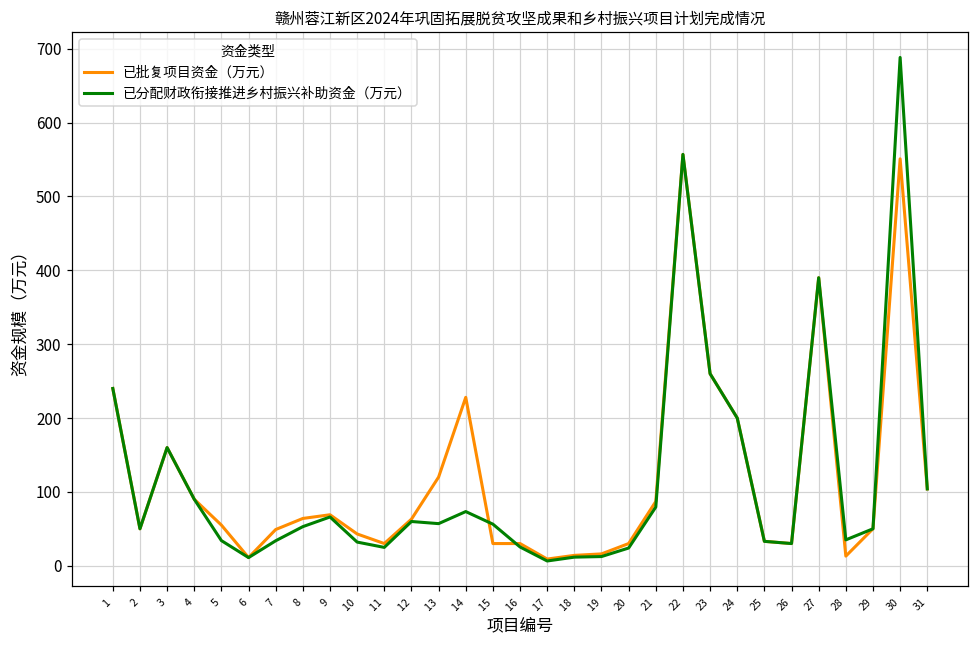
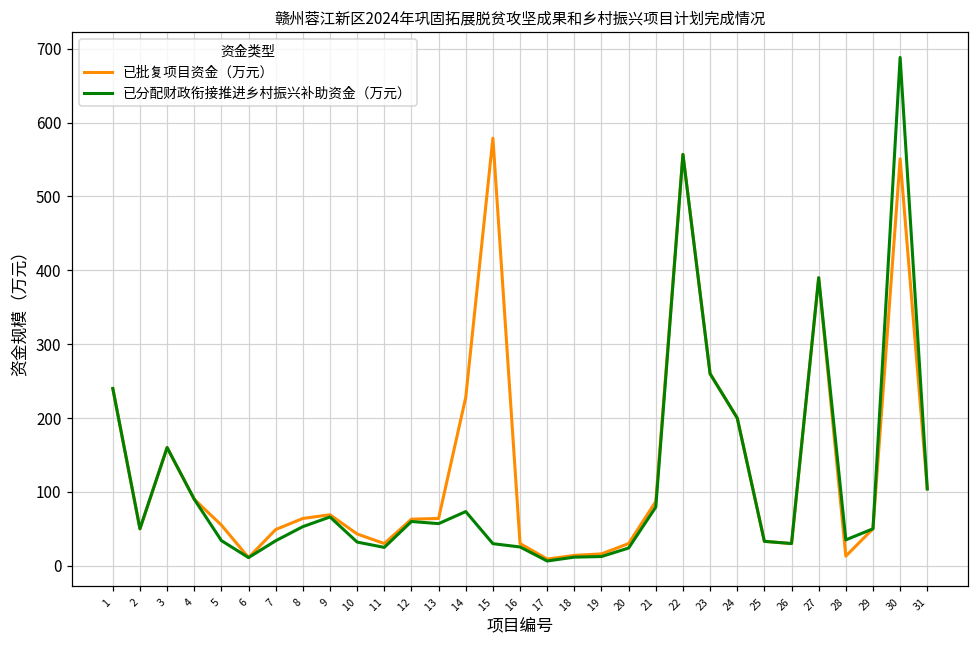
  {
    "已批复项目资金（万元）": {
      "5": 60,
      "7": 50,
      "8": 60,
      "10": 40,
      "11": 30,
-     "13": 120,
+     "13": 60,
      "14": 230,
-     "15": 30,
+     "15": 580,
      "16": 30,
      "20": 30,
      "21": 90,
      "28": 10,
      "30": 550
    },
    "已分配财政衔接推进乡村振兴补助资金（万元）": {
      "5": 30,
      "7": 30,
      "8": 50,
      "10": 30,
      "11": 20,
      "13": 60,
      "14": 70,
-     "15": 60,
+     "15": 30,
      "16": 30,
      "20": 20,
      "21": 80,
      "28": 40,
      "30": 690
    }
  }
